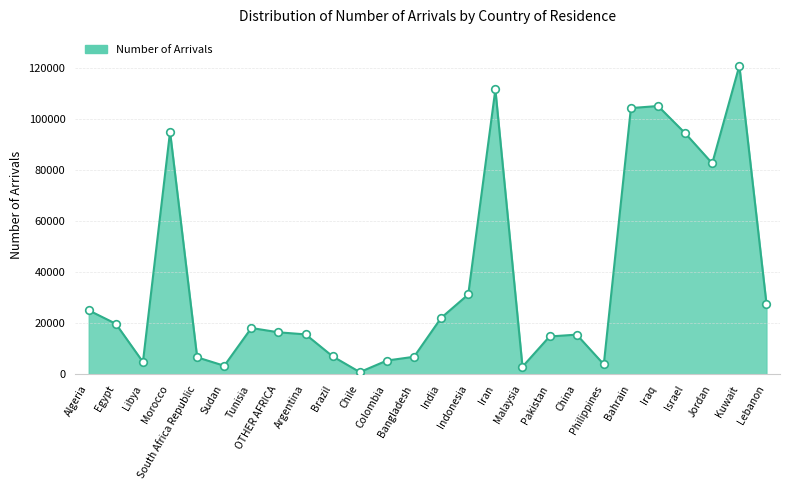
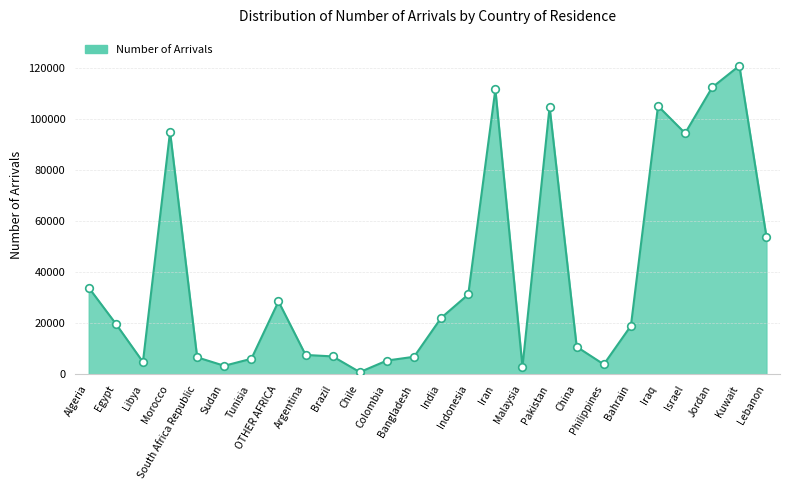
  {
-   "Algeria": 25000,
+   "Algeria": 34000,
    "Egypt": 20000,
    "Libya": 5000,
    "Morocco": 95000,
    "South Africa Republic": 7000,
    "Sudan": 3000,
-   "Tunisia": 18000,
-   "OTHER AFRICA": 16000,
-   "Argentina": 16000,
+   "Tunisia": 6000,
+   "OTHER AFRICA": 29000,
+   "Argentina": 8000,
    "Brazil": 7000,
    "Chile": 1000,
    "Colombia": 5000,
    "Bangladesh": 7000,
    "India": 22000,
    "Indonesia": 31000,
    "Iran": 112000,
    "Malaysia": 3000,
-   "Pakistan": 15000,
-   "China": 16000,
+   "Pakistan": 105000,
+   "China": 11000,
    "Philippines": 4000,
-   "Bahrain": 104000,
+   "Bahrain": 19000,
    "Iraq": 105000,
    "Israel": 94000,
-   "Jordan": 83000,
+   "Jordan": 112000,
    "Kuwait": 121000,
-   "Lebanon": 28000
+   "Lebanon": 54000
  }
